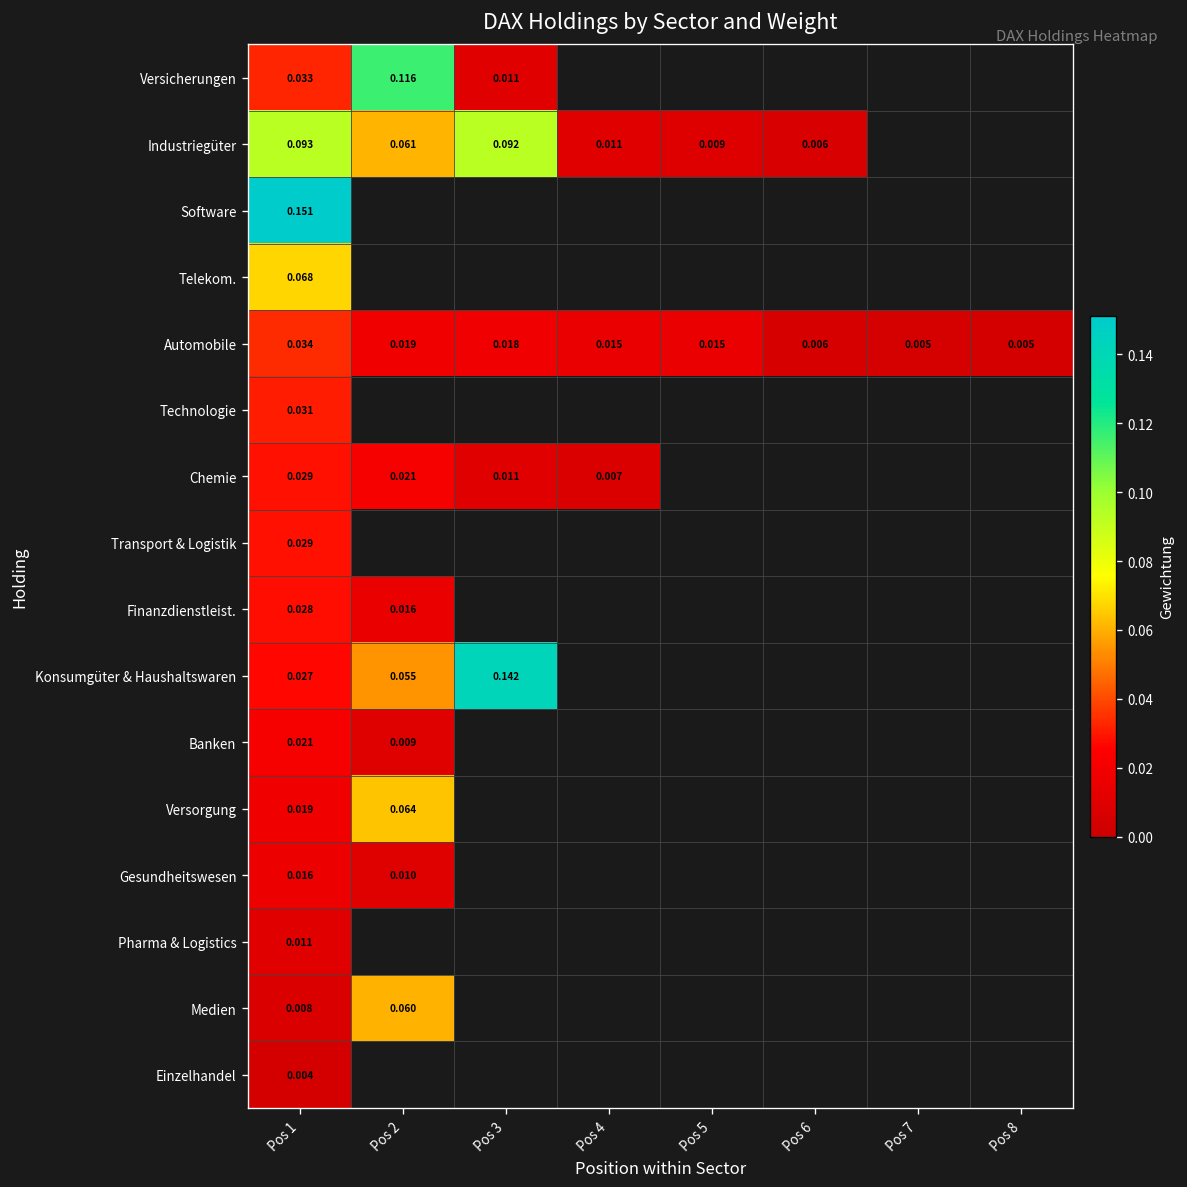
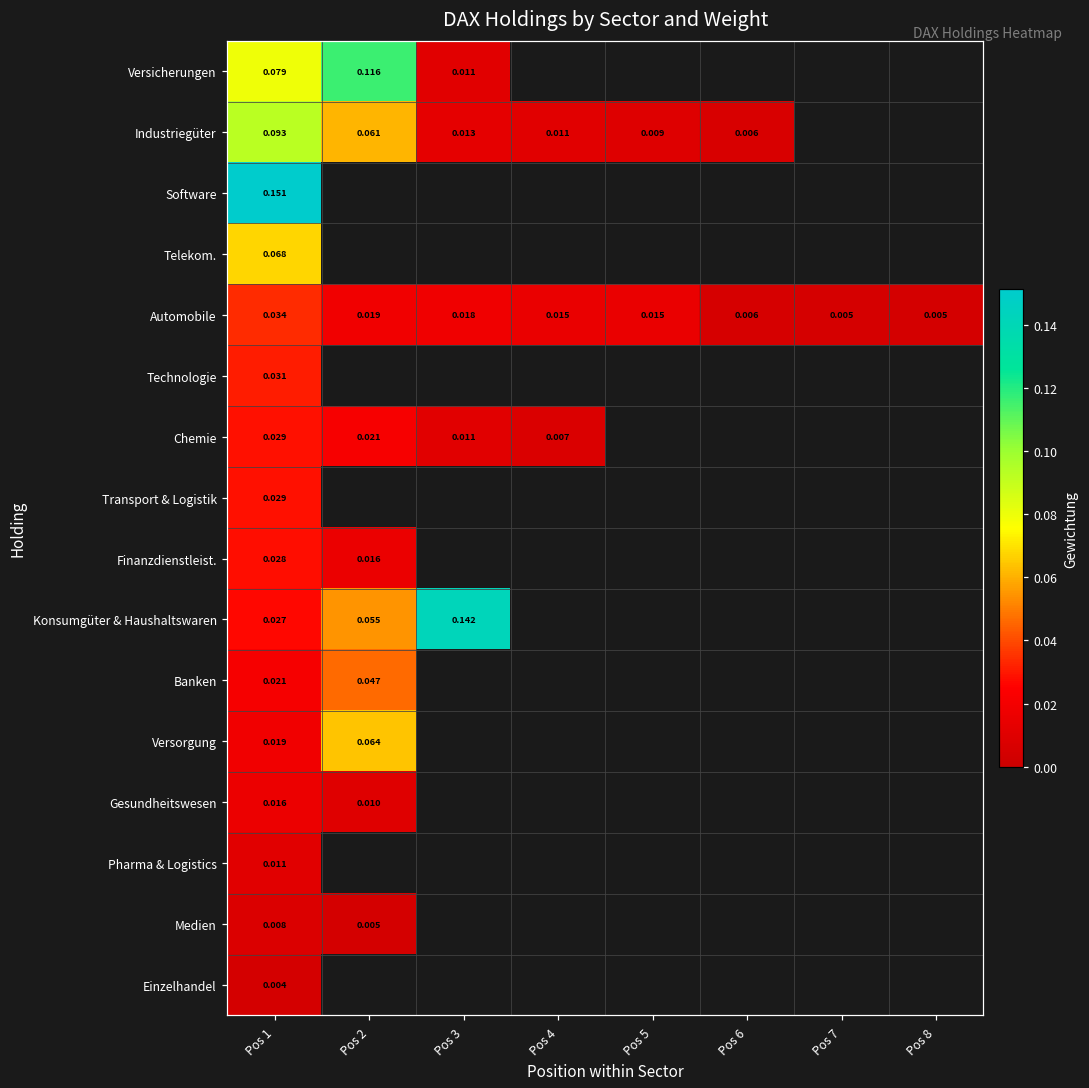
  {
    "Versicherungen": {
-     "Pos 1": 0.033,
+     "Pos 1": 0.079,
      "Pos 2": 0.116,
      "Pos 3": 0.011
    },
    "Industriegüter": {
      "Pos 1": 0.093,
      "Pos 2": 0.061,
-     "Pos 3": 0.092,
+     "Pos 3": 0.013,
      "Pos 4": 0.011,
      "Pos 5": 0.009,
      "Pos 6": 0.006
    },
    "Software": {
      "Pos 1": 0.151
    },
    "Telekom.": {
      "Pos 1": 0.068
    },
    "Automobile": {
      "Pos 1": 0.034,
      "Pos 2": 0.019,
      "Pos 3": 0.018,
      "Pos 4": 0.015,
      "Pos 5": 0.015,
      "Pos 6": 0.006,
      "Pos 7": 0.005,
      "Pos 8": 0.005
    },
    "Technologie": {
      "Pos 1": 0.031
    },
    "Chemie": {
      "Pos 1": 0.029,
      "Pos 2": 0.021,
      "Pos 3": 0.011,
      "Pos 4": 0.007
    },
    "Transport & Logistik": {
      "Pos 1": 0.029
    },
    "Finanzdienstleist.": {
      "Pos 1": 0.028,
      "Pos 2": 0.016
    },
    "Konsumgüter & Haushaltswaren": {
      "Pos 1": 0.027,
      "Pos 2": 0.055,
      "Pos 3": 0.142
    },
    "Banken": {
      "Pos 1": 0.021,
-     "Pos 2": 0.009
+     "Pos 2": 0.047
    },
    "Versorgung": {
      "Pos 1": 0.019,
      "Pos 2": 0.064
    },
    "Gesundheitswesen": {
      "Pos 1": 0.016,
      "Pos 2": 0.010
    },
    "Pharma & Logistics": {
      "Pos 1": 0.011
    },
    "Medien": {
      "Pos 1": 0.008,
-     "Pos 2": 0.060
+     "Pos 2": 0.005
    },
    "Einzelhandel": {
      "Pos 1": 0.004
    }
  }
